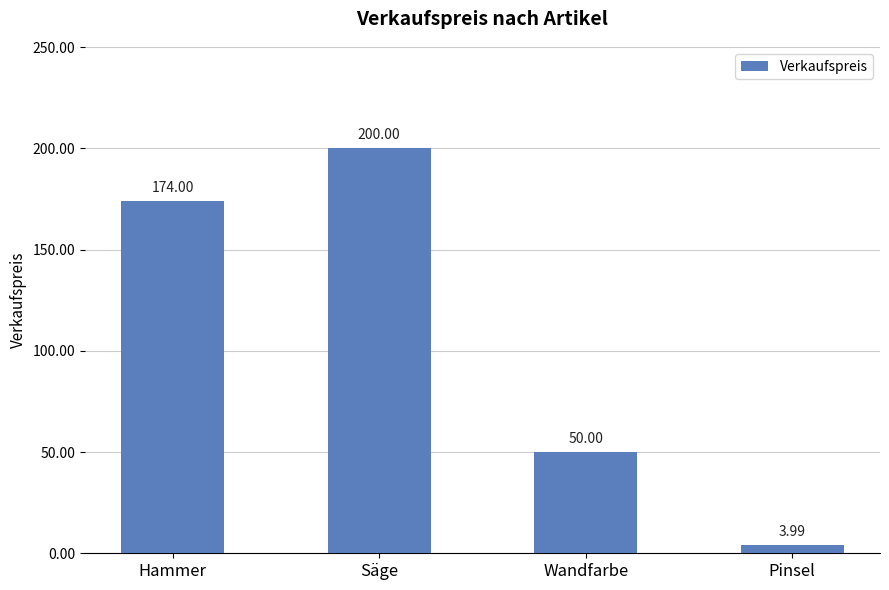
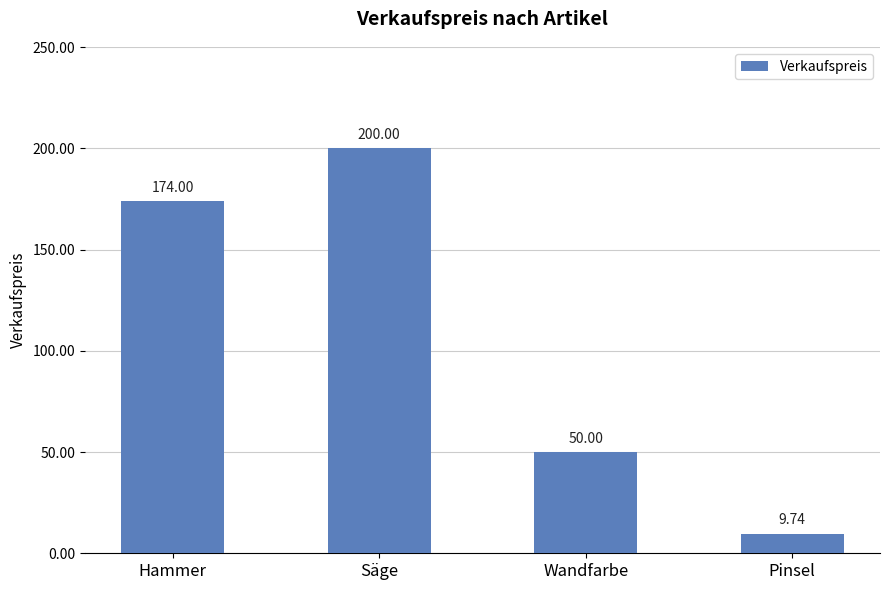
  {
    "Hammer": 174.00,
    "Säge": 200.00,
    "Wandfarbe": 50.00,
-   "Pinsel": 3.99
+   "Pinsel": 9.74
  }
